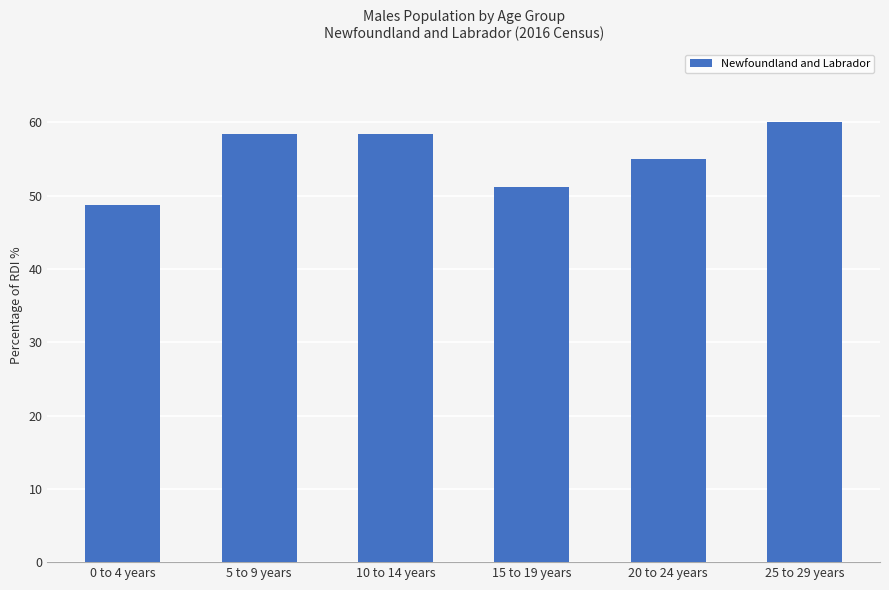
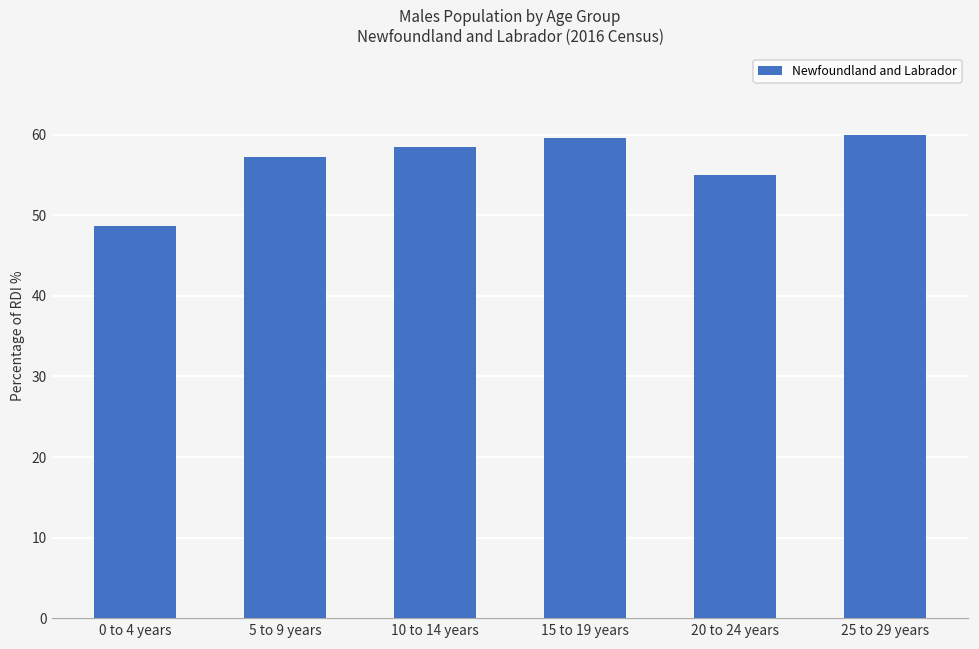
  {
    "0 to 4 years": 49,
-   "5 to 9 years": 58,
+   "5 to 9 years": 57,
    "10 to 14 years": 58,
-   "15 to 19 years": 51,
+   "15 to 19 years": 60,
    "20 to 24 years": 55,
    "25 to 29 years": 60
  }
